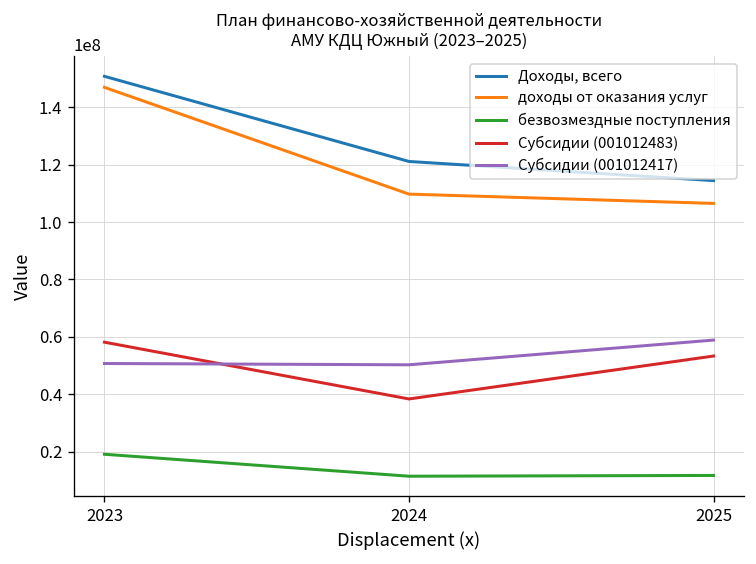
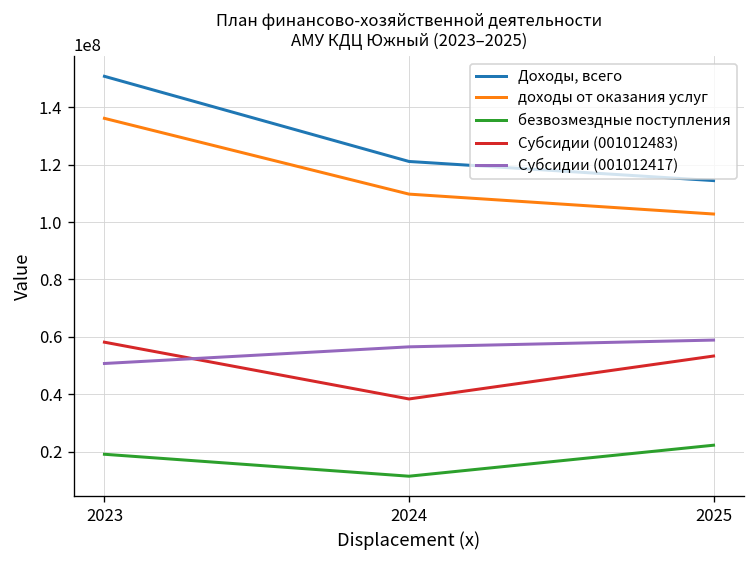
  {
    "Доходы, всего": {
      "2023": 151000000,
      "2024": 121000000
    },
    "доходы от оказания услуг": {
-     "2023": 147000000,
+     "2023": 136000000,
      "2024": 110000000,
-     "2025": 107000000
+     "2025": 103000000
    },
    "безвозмездные поступления": {
      "2023": 19000000,
      "2024": 11000000,
-     "2025": 12000000
+     "2025": 22000000
    },
    "Субсидии (001012483)": {
      "2023": 58000000,
      "2024": 38000000,
      "2025": 53000000
    },
    "Субсидии (001012417)": {
      "2023": 51000000,
-     "2024": 50000000,
+     "2024": 57000000,
      "2025": 59000000
    }
  }
